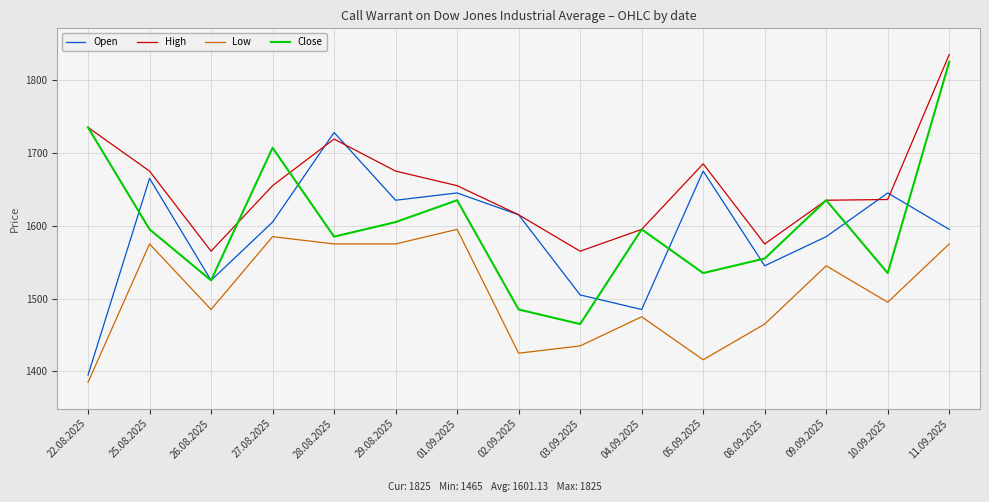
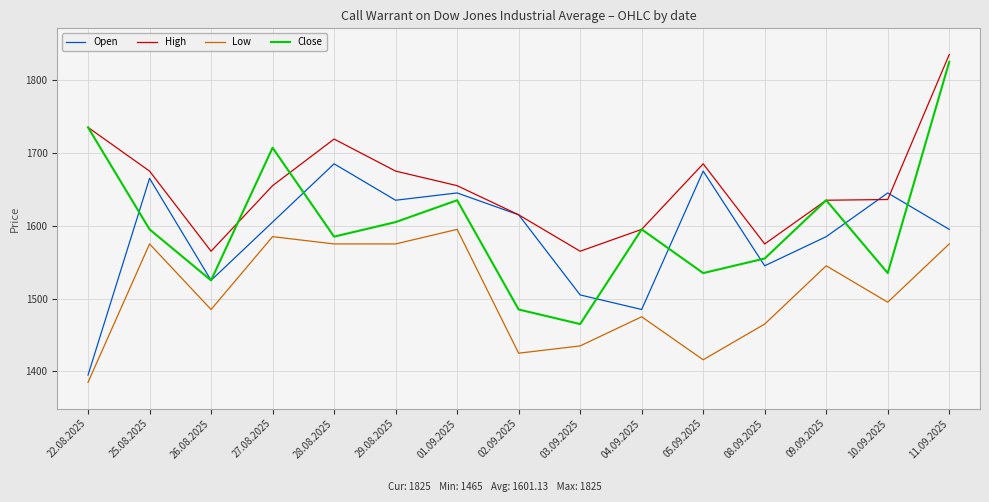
  {
    "Open": {
      "22.08.2025": 1400,
      "25.08.2025": 1670,
      "27.08.2025": 1610,
-     "28.08.2025": 1730,
+     "28.08.2025": 1690,
      "29.08.2025": 1640,
      "01.09.2025": 1650,
      "03.09.2025": 1510,
      "04.09.2025": 1490,
      "05.09.2025": 1680,
      "08.09.2025": 1550,
      "09.09.2025": 1590,
      "10.09.2025": 1650,
      "11.09.2025": 1600
    },
    "High": {
      "25.08.2025": 1680,
      "26.08.2025": 1570,
      "27.08.2025": 1660,
      "28.08.2025": 1720,
      "29.08.2025": 1680,
      "01.09.2025": 1660,
      "03.09.2025": 1570,
      "05.09.2025": 1690,
      "08.09.2025": 1580,
      "10.09.2025": 1640,
      "11.09.2025": 1840
    },
    "Low": {
      "22.08.2025": 1390,
      "25.08.2025": 1580,
      "26.08.2025": 1490,
      "27.08.2025": 1590,
      "28.08.2025": 1580,
      "29.08.2025": 1580,
      "01.09.2025": 1600,
      "02.09.2025": 1430,
      "03.09.2025": 1440,
      "04.09.2025": 1480,
      "05.09.2025": 1420,
      "08.09.2025": 1470,
      "09.09.2025": 1550,
      "10.09.2025": 1500,
      "11.09.2025": 1580
    },
    "Close": {
      "25.08.2025": 1600,
      "27.08.2025": 1710,
      "28.08.2025": 1590,
      "29.08.2025": 1610,
      "01.09.2025": 1640,
      "02.09.2025": 1490,
      "03.09.2025": 1470,
      "05.09.2025": 1540,
      "08.09.2025": 1560,
      "10.09.2025": 1540,
      "11.09.2025": 1830
    }
  }
